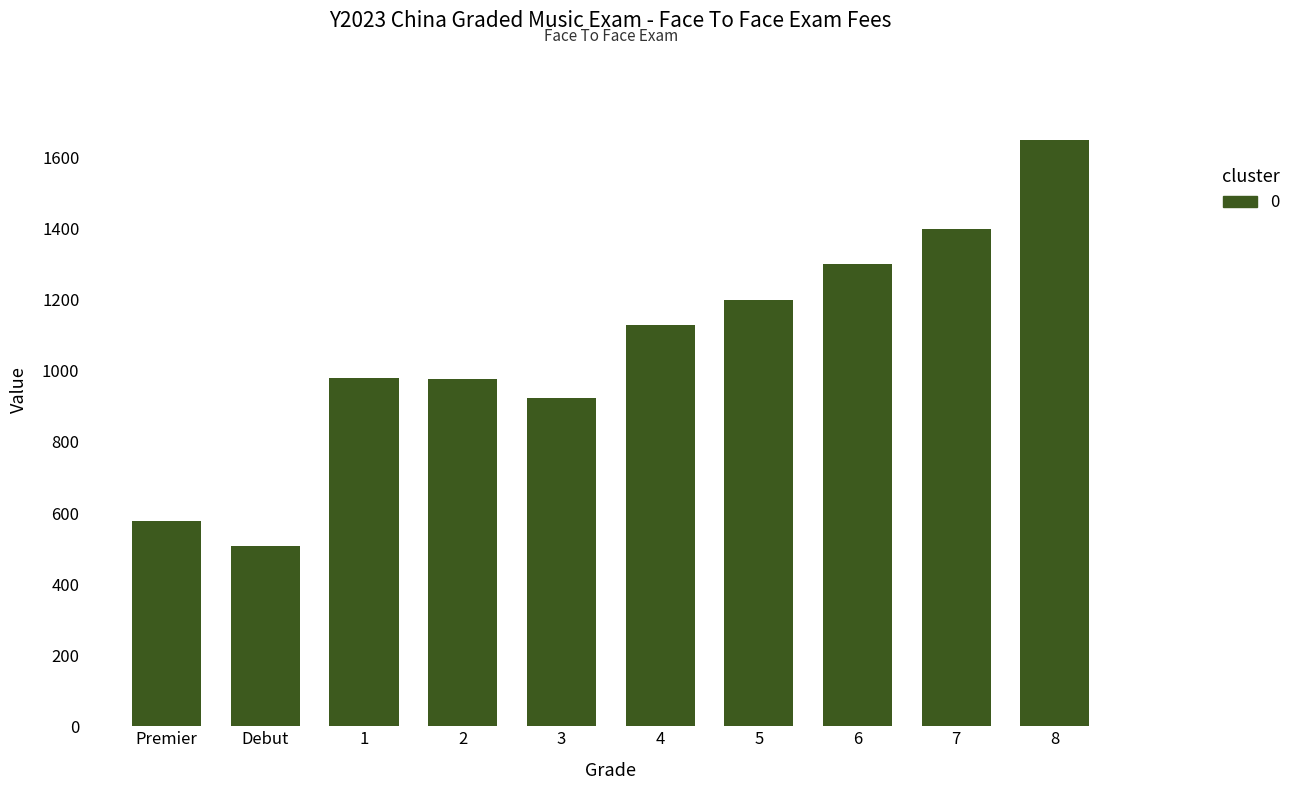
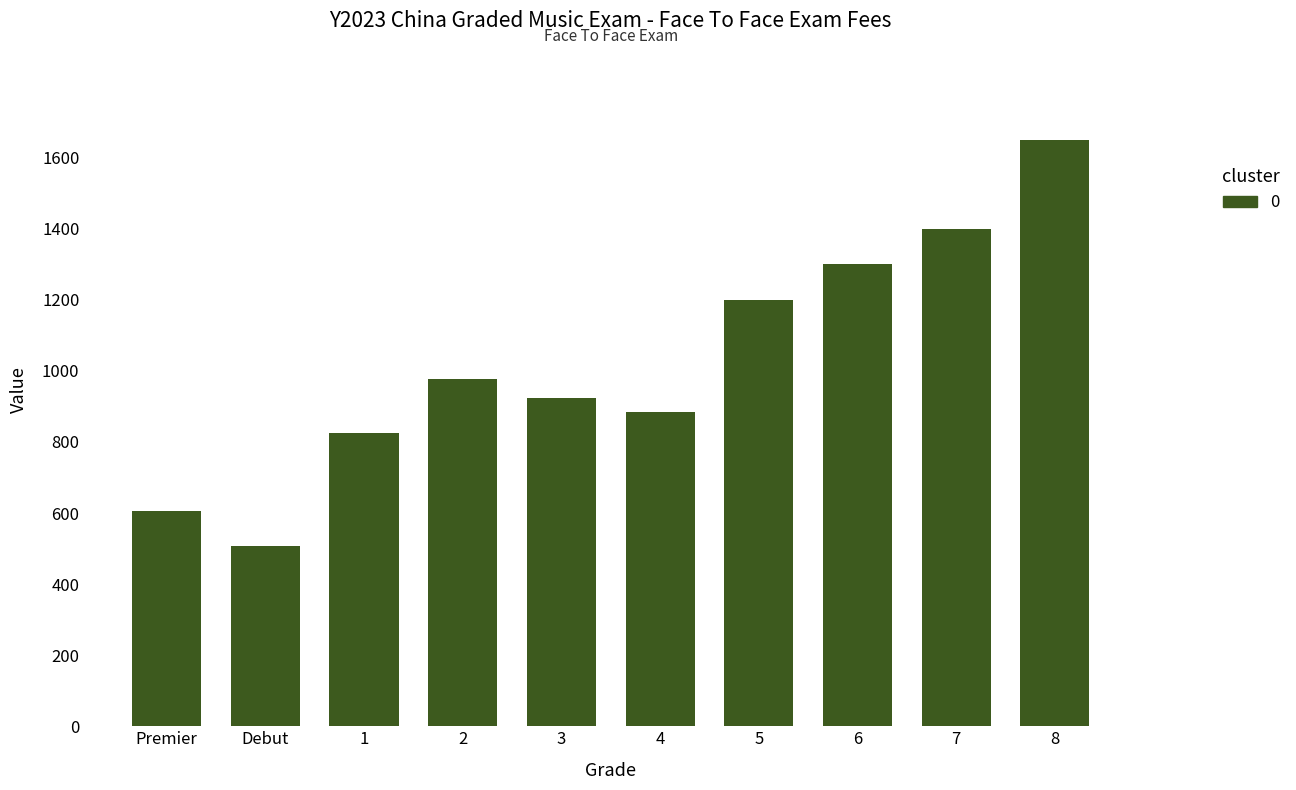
  {
-   "Premier": 580,
+   "Premier": 610,
    "Debut": 510,
-   "1": 980,
+   "1": 830,
    "2": 980,
    "3": 920,
-   "4": 1130,
+   "4": 890,
    "5": 1200,
    "6": 1300,
    "7": 1400,
    "8": 1650
  }
